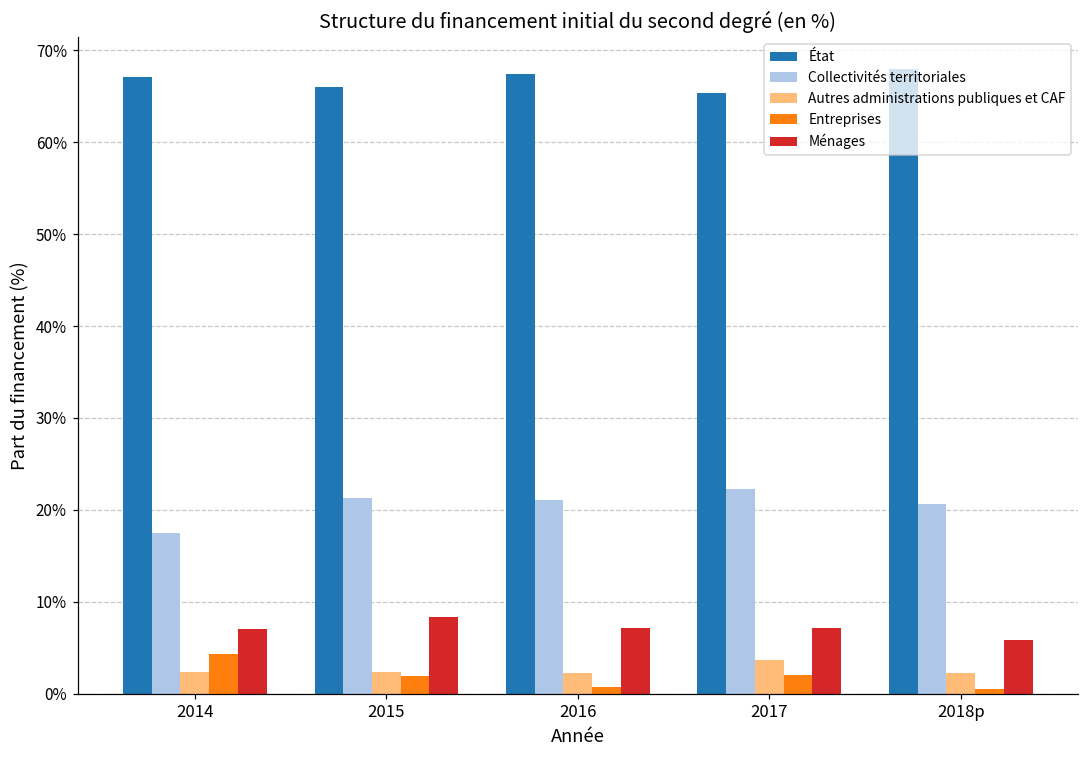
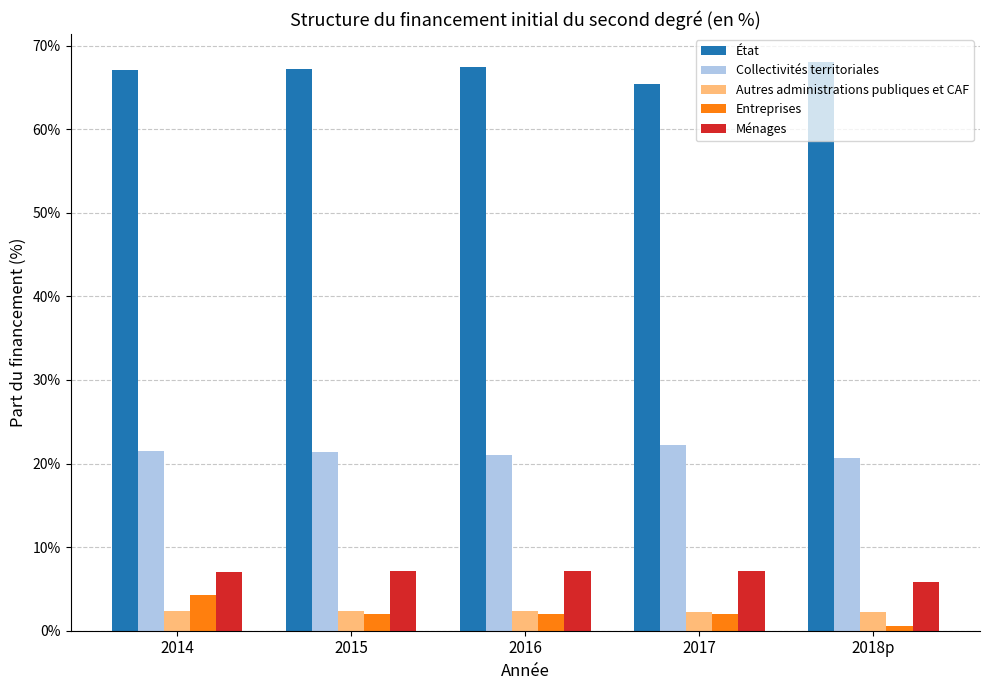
  {
    "État": {
      "2014": "67%",
-     "2015": "66%",
+     "2015": "67%",
      "2016": "67%",
      "2017": "65%"
    },
    "Collectivités territoriales": {
-     "2014": "17%",
+     "2014": "21%",
      "2015": "21%",
      "2016": "21%",
      "2017": "22%",
      "2018p": "21%"
    },
    "Autres administrations publiques et CAF": {
      "2014": "2%",
      "2015": "2%",
      "2016": "2%",
-     "2017": "4%",
+     "2017": "2%",
      "2018p": "2%"
    },
    "Entreprises": {
      "2014": "4%",
      "2015": "2%",
-     "2016": "1%",
+     "2016": "2%",
      "2017": "2%",
      "2018p": "1%"
    },
    "Ménages": {
      "2014": "7%",
-     "2015": "8%",
+     "2015": "7%",
      "2016": "7%",
      "2017": "7%",
      "2018p": "6%"
    }
  }
